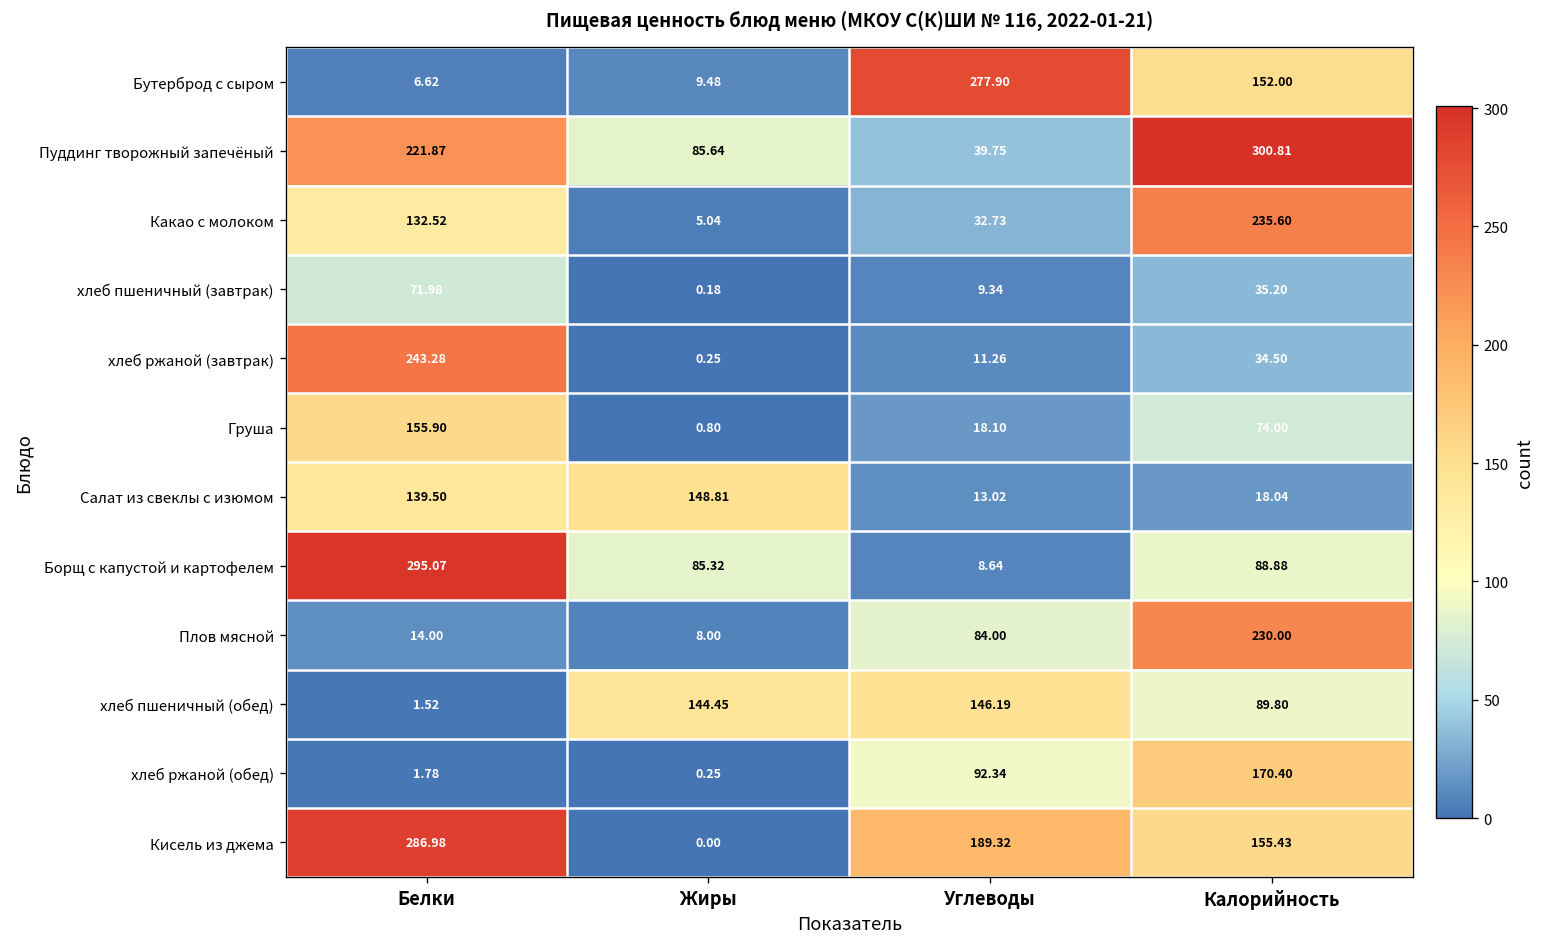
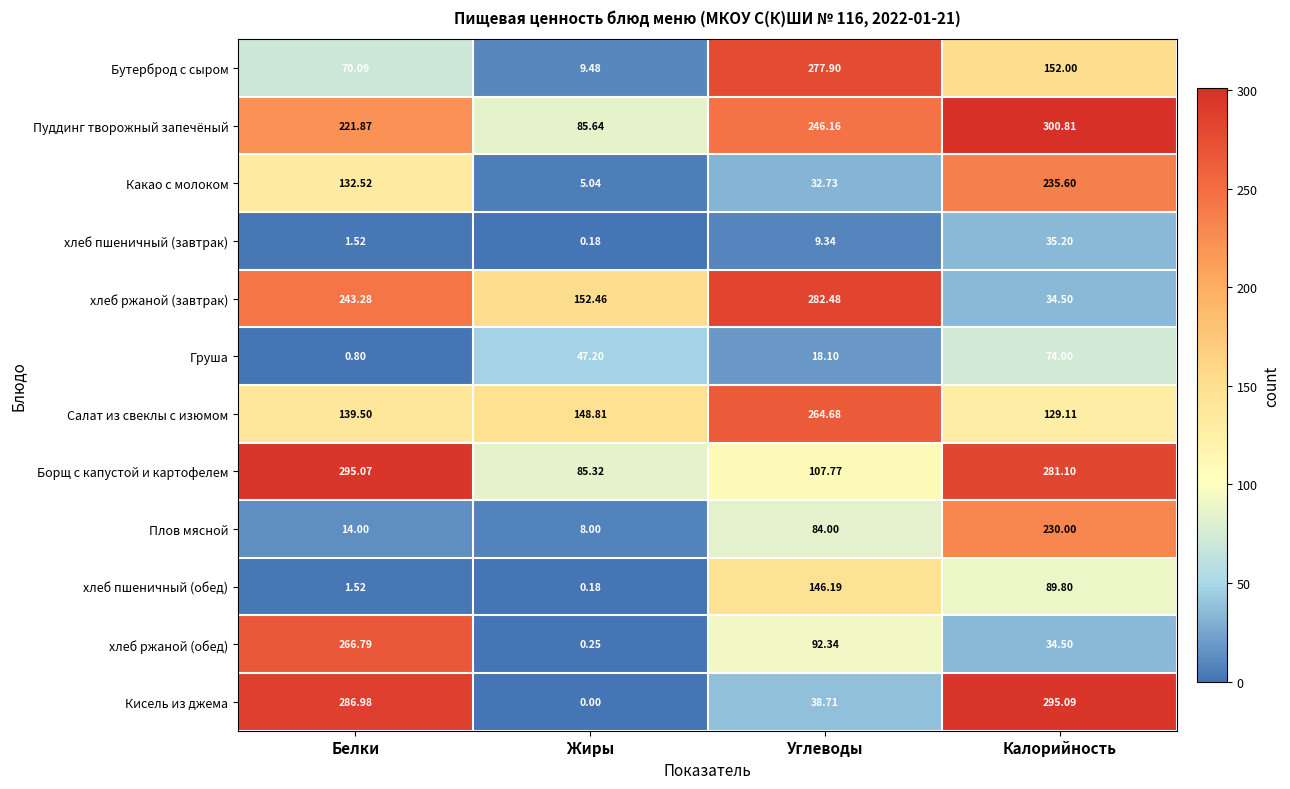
  {
    "Бутерброд с сыром": {
-     "Белки": 6.62,
+     "Белки": 70.09,
      "Жиры": 9.48,
      "Углеводы": 277.90,
      "Калорийность": 152.00
    },
    "Пуддинг творожный запечёный": {
      "Белки": 221.87,
      "Жиры": 85.64,
-     "Углеводы": 39.75,
+     "Углеводы": 246.16,
      "Калорийность": 300.81
    },
    "Какао с молоком": {
      "Белки": 132.52,
      "Жиры": 5.04,
      "Углеводы": 32.73,
      "Калорийность": 235.60
    },
    "хлеб пшеничный (завтрак)": {
-     "Белки": 71.98,
+     "Белки": 1.52,
      "Жиры": 0.18,
      "Углеводы": 9.34,
      "Калорийность": 35.20
    },
    "хлеб ржаной (завтрак)": {
      "Белки": 243.28,
-     "Жиры": 0.25,
-     "Углеводы": 11.26,
+     "Жиры": 152.46,
+     "Углеводы": 282.48,
      "Калорийность": 34.50
    },
    "Груша": {
-     "Белки": 155.90,
-     "Жиры": 0.80,
+     "Белки": 0.80,
+     "Жиры": 47.20,
      "Углеводы": 18.10
    },
    "Салат из свеклы с изюмом": {
      "Белки": 139.50,
      "Жиры": 148.81,
-     "Углеводы": 13.02,
-     "Калорийность": 18.04
+     "Углеводы": 264.68,
+     "Калорийность": 129.11
    },
    "Борщ с капустой и картофелем": {
      "Белки": 295.07,
      "Жиры": 85.32,
-     "Углеводы": 8.64,
-     "Калорийность": 88.88
+     "Углеводы": 107.77,
+     "Калорийность": 281.10
    },
    "Плов мясной": {
      "Белки": 14.00,
      "Жиры": 8.00,
      "Углеводы": 84.00,
      "Калорийность": 230.00
    },
    "хлеб пшеничный (обед)": {
      "Белки": 1.52,
-     "Жиры": 144.45,
+     "Жиры": 0.18,
      "Углеводы": 146.19,
      "Калорийность": 89.80
    },
    "хлеб ржаной (обед)": {
-     "Белки": 1.78,
+     "Белки": 266.79,
      "Жиры": 0.25,
      "Углеводы": 92.34,
-     "Калорийность": 170.40
+     "Калорийность": 34.50
    },
    "Кисель из джема": {
      "Белки": 286.98,
      "Жиры": 0.00,
-     "Углеводы": 189.32,
-     "Калорийность": 155.43
+     "Углеводы": 38.71,
+     "Калорийность": 295.09
    }
  }
